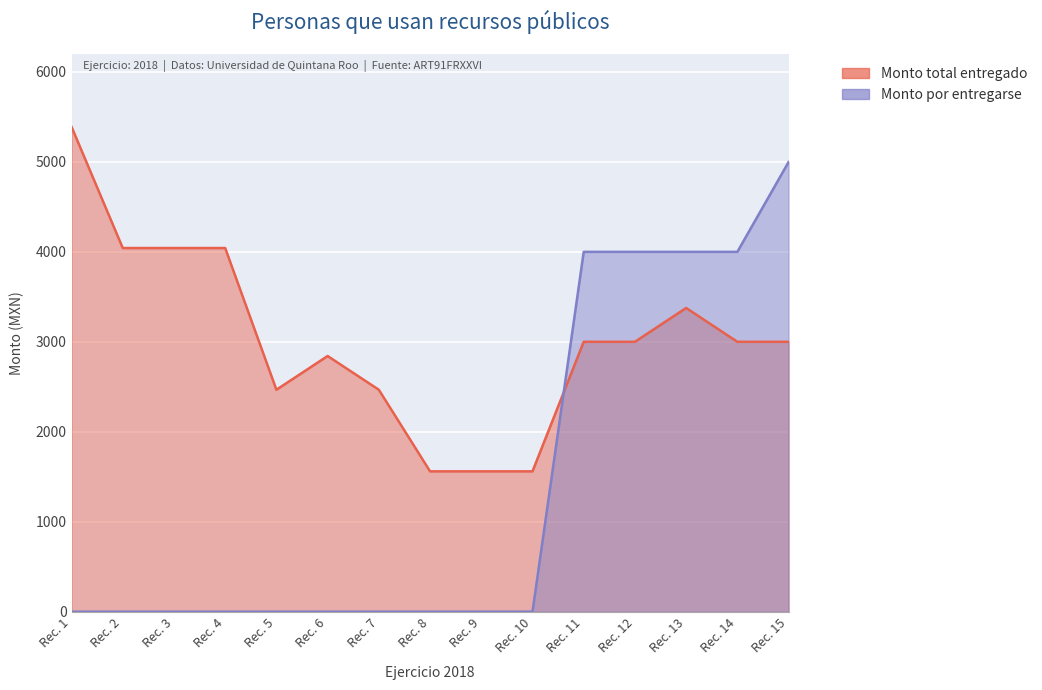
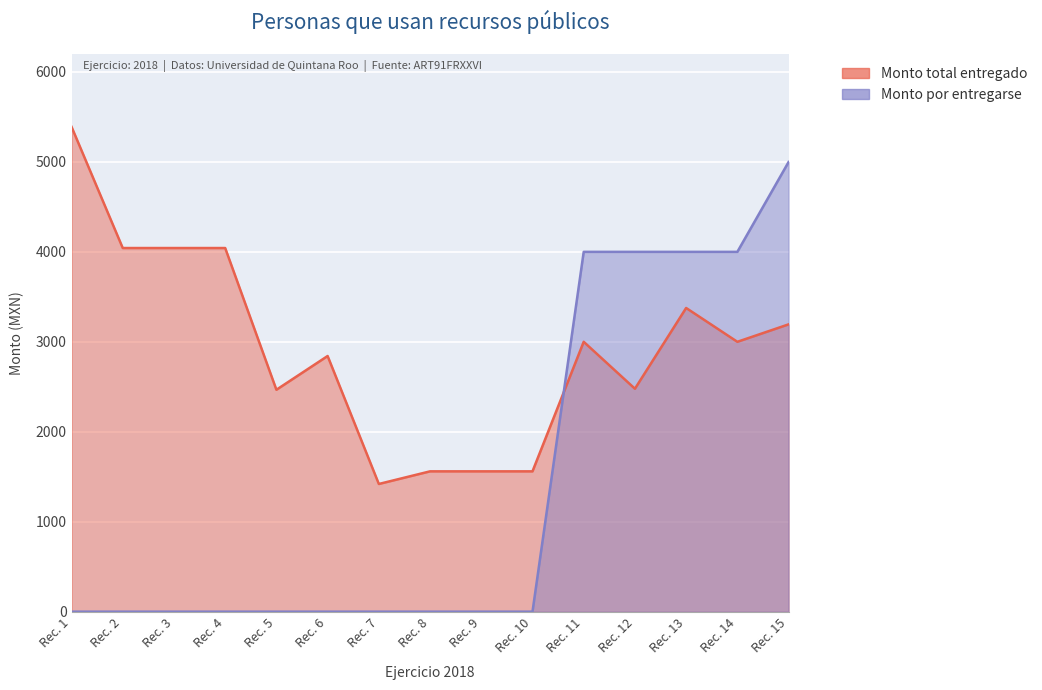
  {
    "Monto total entregado": {
      "Rec. 1": 5400,
      "Rec. 2": 4000,
      "Rec. 3": 4000,
      "Rec. 4": 4000,
      "Rec. 5": 2500,
      "Rec. 6": 2800,
-     "Rec. 7": 2500,
+     "Rec. 7": 1400,
      "Rec. 8": 1600,
      "Rec. 9": 1600,
      "Rec. 10": 1600,
      "Rec. 11": 3000,
-     "Rec. 12": 3000,
+     "Rec. 12": 2500,
      "Rec. 13": 3400,
      "Rec. 14": 3000,
-     "Rec. 15": 3000
+     "Rec. 15": 3200
    },
    "Monto por entregarse": {
      "Rec. 1": 0,
      "Rec. 2": 0,
      "Rec. 3": 0,
      "Rec. 4": 0,
      "Rec. 5": 0,
      "Rec. 6": 0,
      "Rec. 7": 0,
      "Rec. 8": 0,
      "Rec. 9": 0,
      "Rec. 10": 0,
      "Rec. 11": 4000,
      "Rec. 12": 4000,
      "Rec. 13": 4000,
      "Rec. 14": 4000,
      "Rec. 15": 5000
    }
  }
